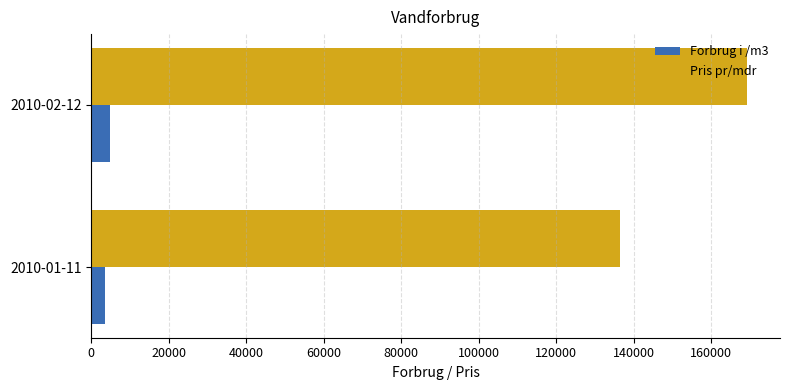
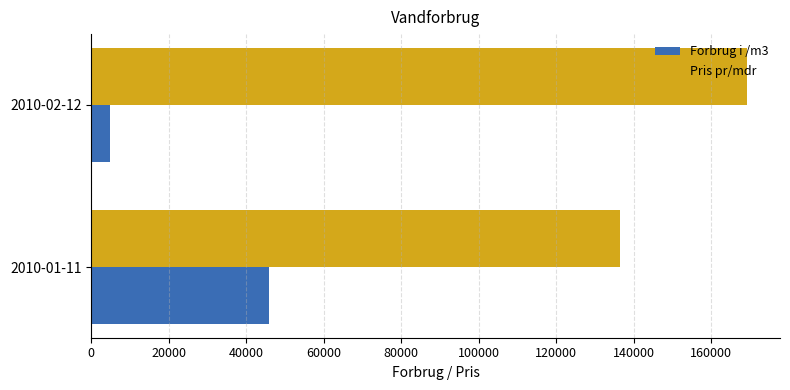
  {
    "Forbrug i /m3": {
      "2010-02-12": 5000,
-     "2010-01-11": 4000
+     "2010-01-11": 46000
    },
    "Pris pr/mdr": {
      "2010-02-12": 169000,
      "2010-01-11": 137000
    }
  }
